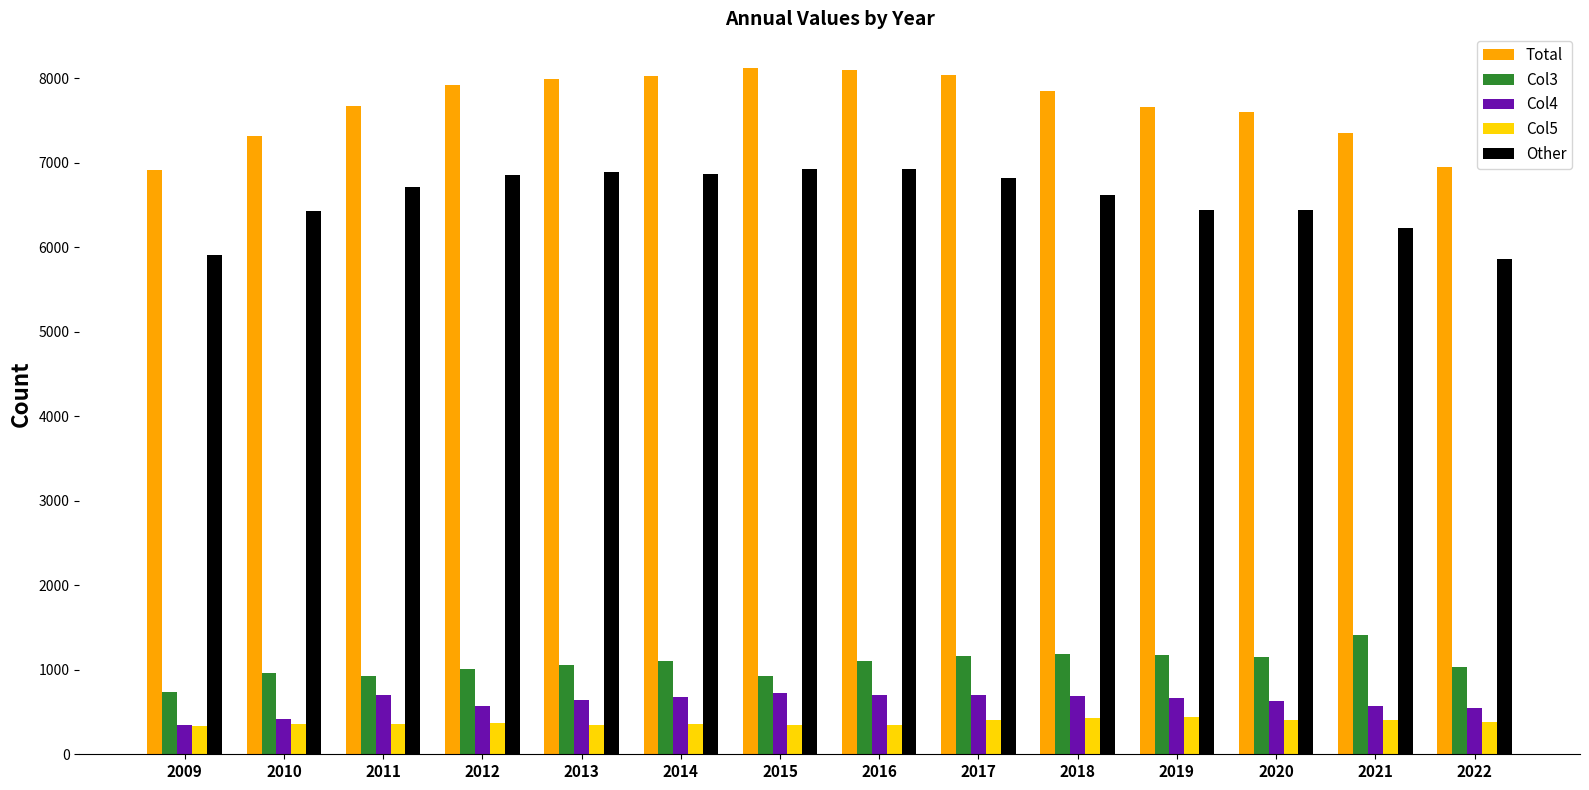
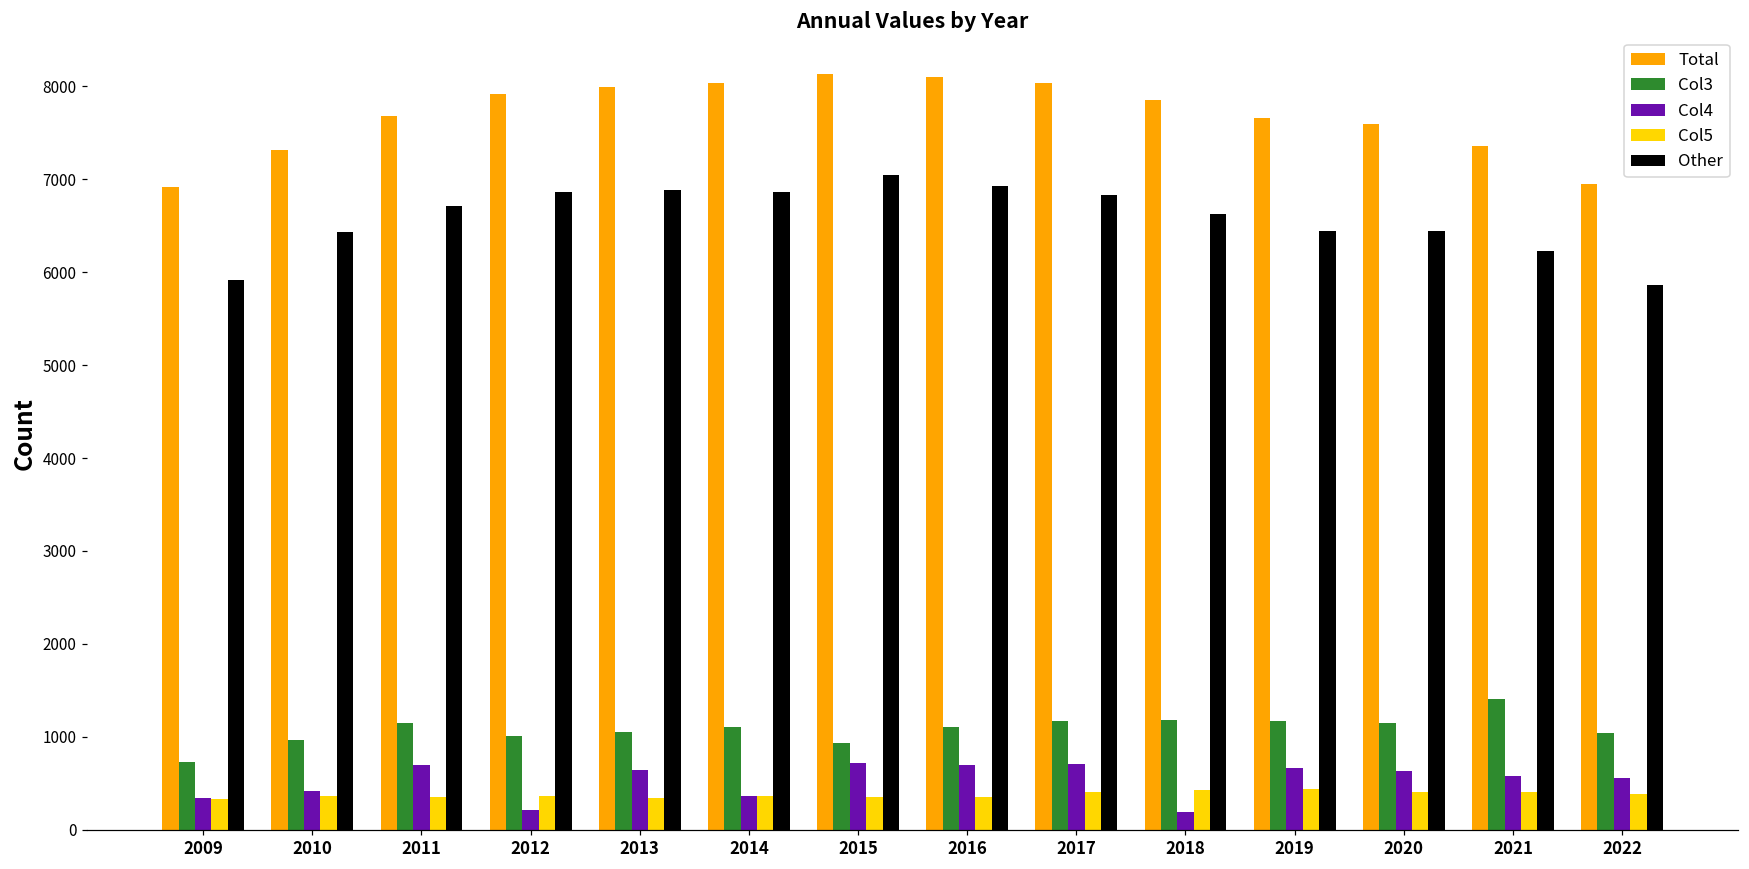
  {
    "Col3": {
      "2009": 700,
      "2010": 1000,
-     "2011": 900,
+     "2011": 1100,
      "2012": 1000,
      "2013": 1100,
      "2014": 1100,
      "2015": 900,
      "2016": 1100,
      "2017": 1200,
      "2018": 1200,
      "2019": 1200,
      "2020": 1200,
      "2021": 1400,
      "2022": 1000
    },
    "Col4": {
      "2009": 300,
      "2010": 400,
      "2011": 700,
-     "2012": 600,
+     "2012": 200,
      "2013": 600,
-     "2014": 700,
+     "2014": 400,
      "2015": 700,
      "2016": 700,
      "2017": 700,
-     "2018": 700,
+     "2018": 200,
      "2019": 700,
      "2020": 600,
      "2021": 600,
      "2022": 600
    },
    "Other": {
      "2009": 5900,
      "2010": 6400,
      "2011": 6700,
      "2012": 6900,
      "2013": 6900,
      "2014": 6900,
-     "2015": 6900,
+     "2015": 7100,
      "2016": 6900,
      "2017": 6800,
      "2018": 6600,
      "2019": 6400,
      "2020": 6400,
      "2021": 6200,
      "2022": 5900
    }
  }
